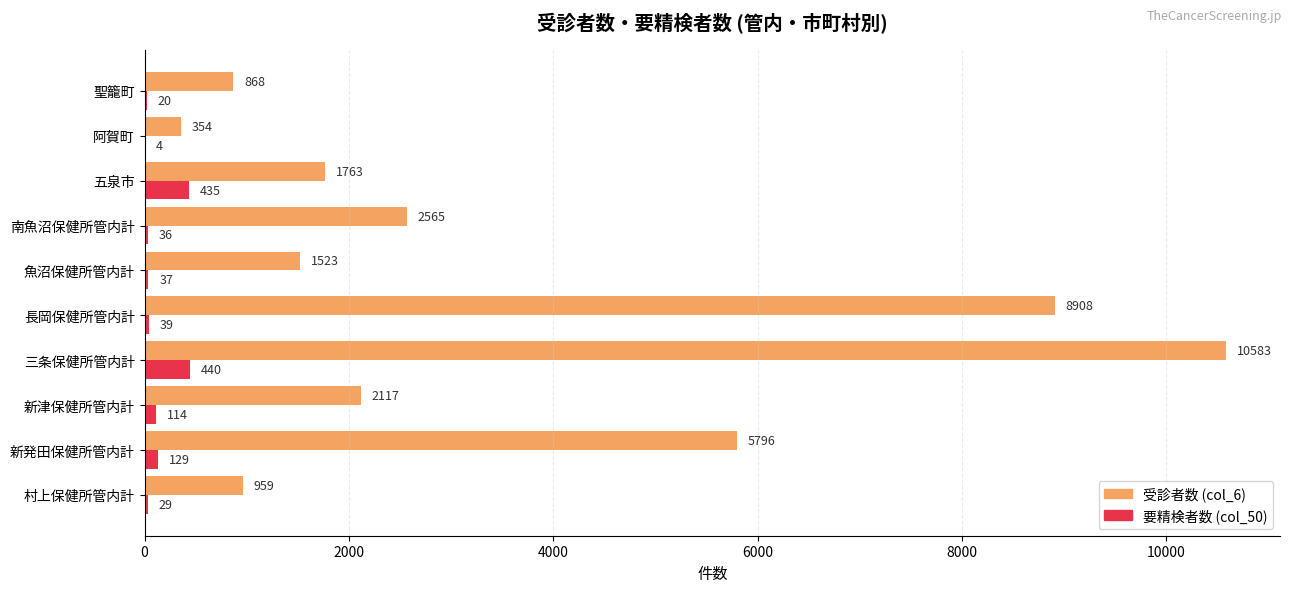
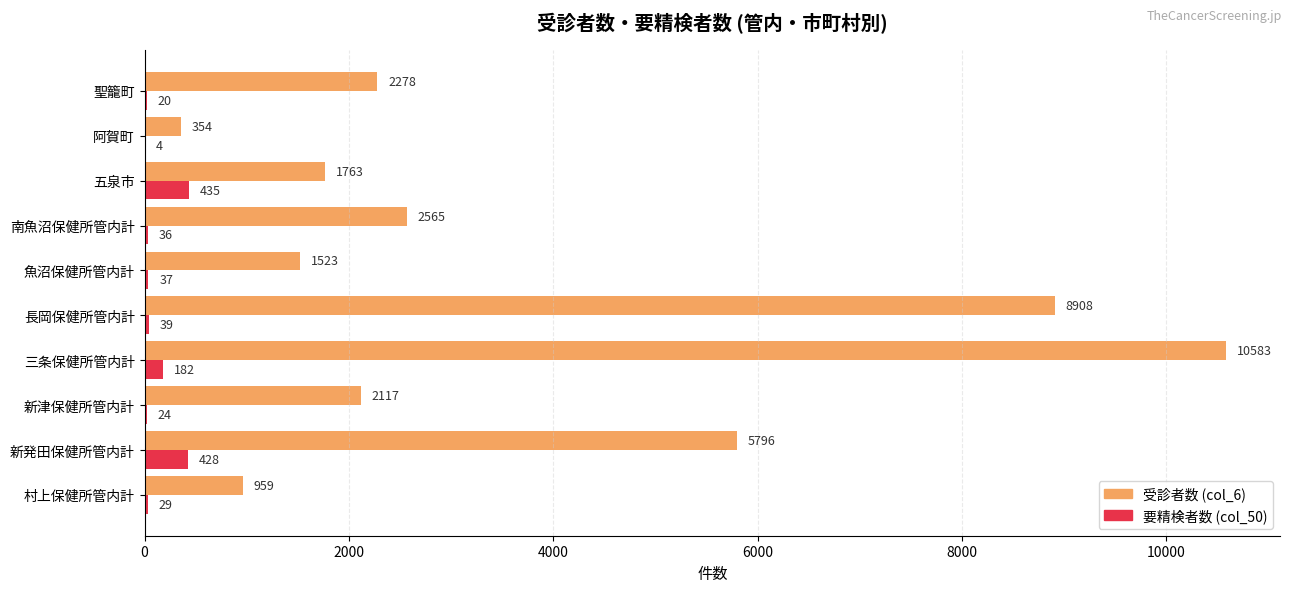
  {
    "受診者数 (col_6)": {
-     "聖籠町": 868,
+     "聖籠町": 2278,
      "阿賀町": 354,
      "五泉市": 1763,
      "南魚沼保健所管内計": 2565,
      "魚沼保健所管内計": 1523,
      "長岡保健所管内計": 8908,
      "三条保健所管内計": 10583,
      "新津保健所管内計": 2117,
      "新発田保健所管内計": 5796,
      "村上保健所管内計": 959
    },
    "要精検者数 (col_50)": {
      "聖籠町": 20,
      "阿賀町": 4,
      "五泉市": 435,
      "南魚沼保健所管内計": 36,
      "魚沼保健所管内計": 37,
      "長岡保健所管内計": 39,
-     "三条保健所管内計": 440,
-     "新津保健所管内計": 114,
-     "新発田保健所管内計": 129,
+     "三条保健所管内計": 182,
+     "新津保健所管内計": 24,
+     "新発田保健所管内計": 428,
      "村上保健所管内計": 29
    }
  }
